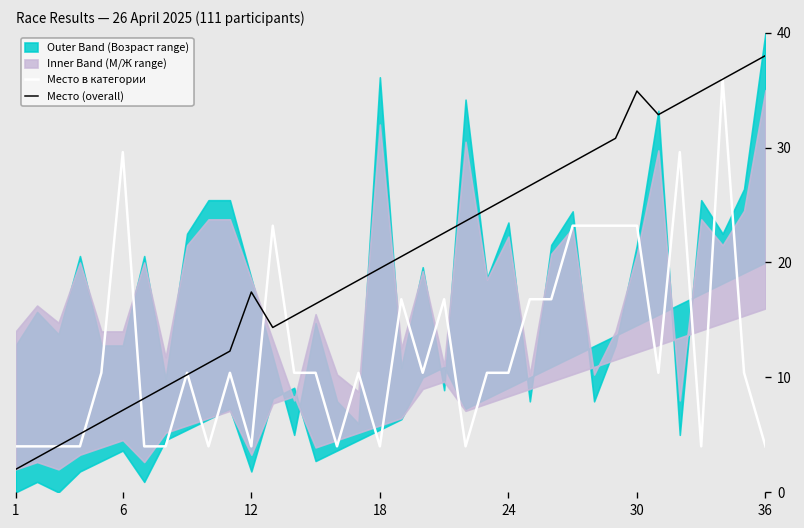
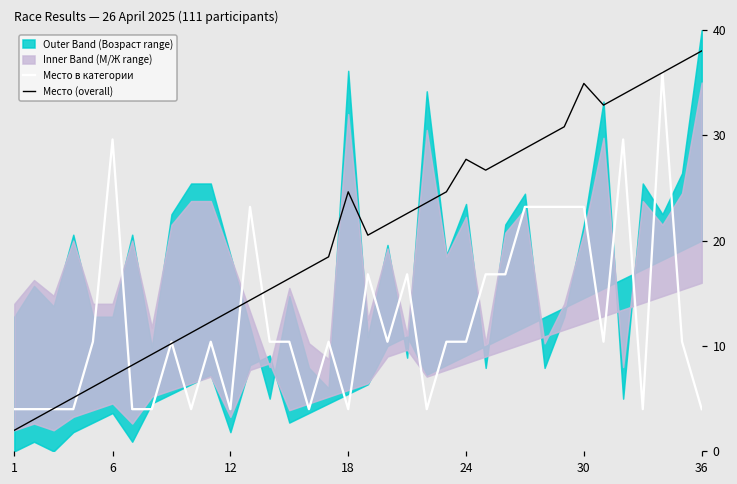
  {
    "Место в категории": {
      "1": 4,
      "6": 30,
      "12": 4,
      "18": 4,
      "24": 10,
      "30": 23,
      "36": 4
    },
    "Outer Band (Возраст range)": {
      "1": 13
    },
    "Место (overall)": {
      "1": 2,
      "6": 7,
-     "12": 17,
-     "18": 19,
-     "24": 26,
+     "12": 13,
+     "18": 25,
+     "24": 28,
      "30": 35,
      "36": 38
    }
  }
